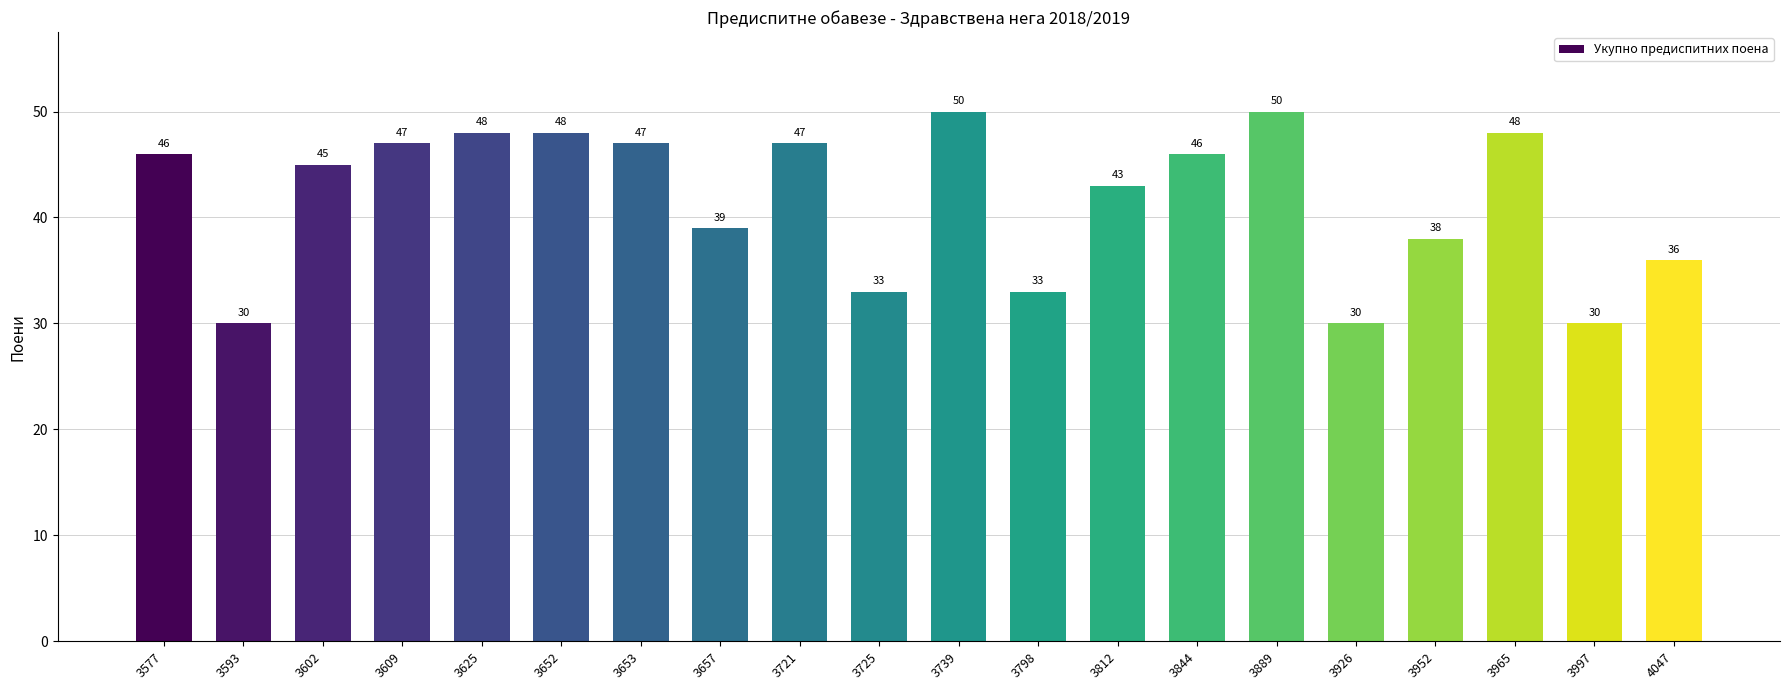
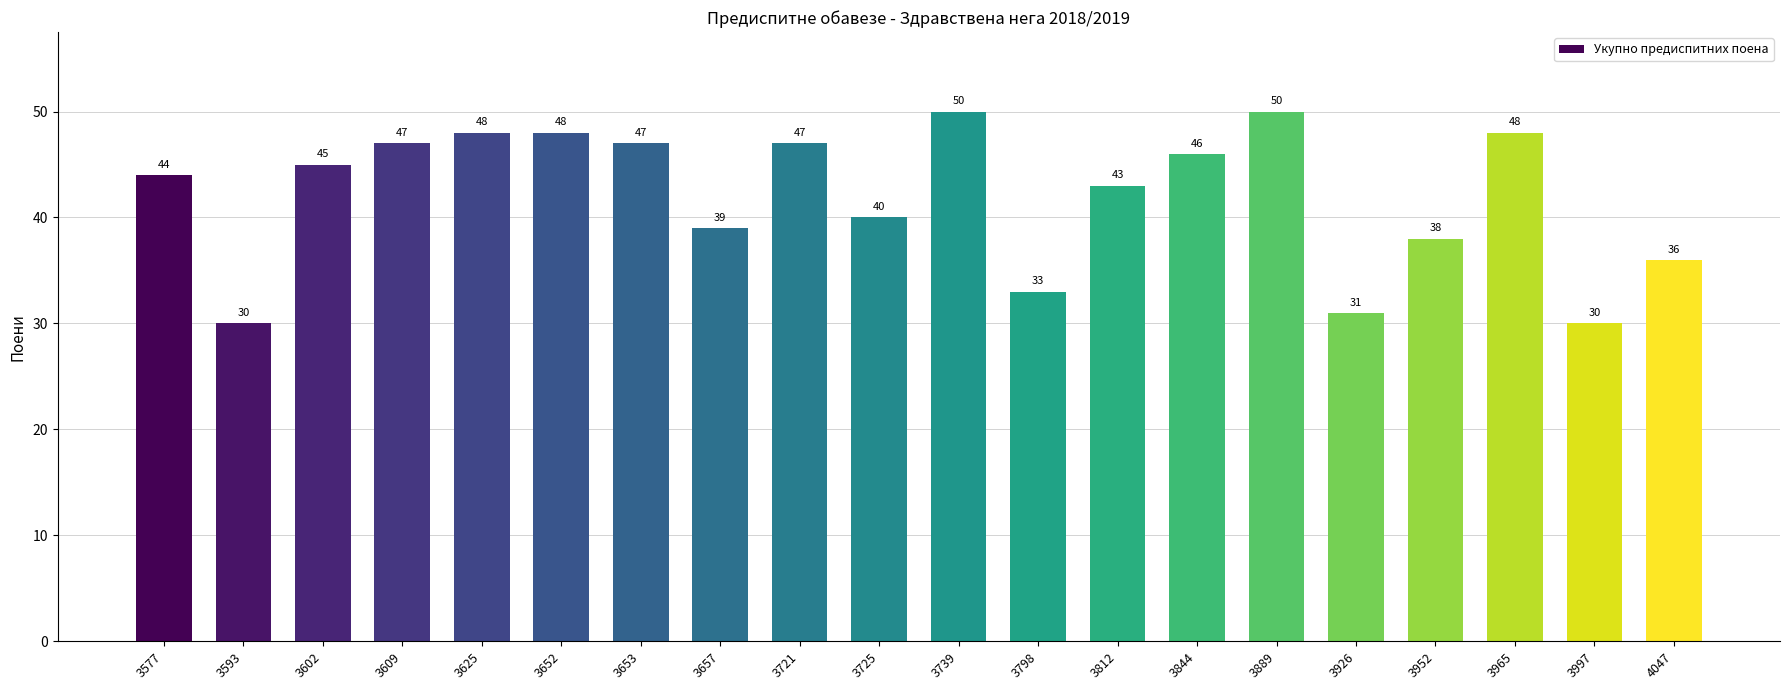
  {
-   "3577": 46,
+   "3577": 44,
    "3593": 30,
    "3602": 45,
    "3609": 47,
    "3625": 48,
    "3652": 48,
    "3653": 47,
    "3657": 39,
    "3721": 47,
-   "3725": 33,
+   "3725": 40,
    "3739": 50,
    "3798": 33,
    "3812": 43,
    "3844": 46,
    "3889": 50,
-   "3926": 30,
+   "3926": 31,
    "3952": 38,
    "3965": 48,
    "3997": 30,
    "4047": 36
  }
